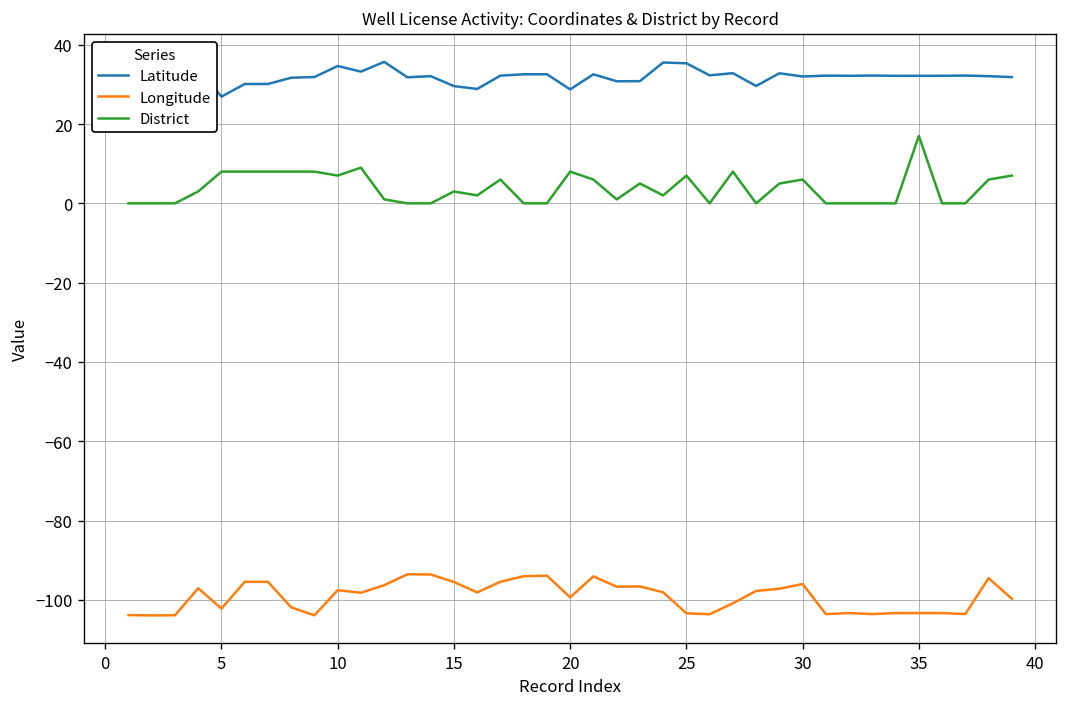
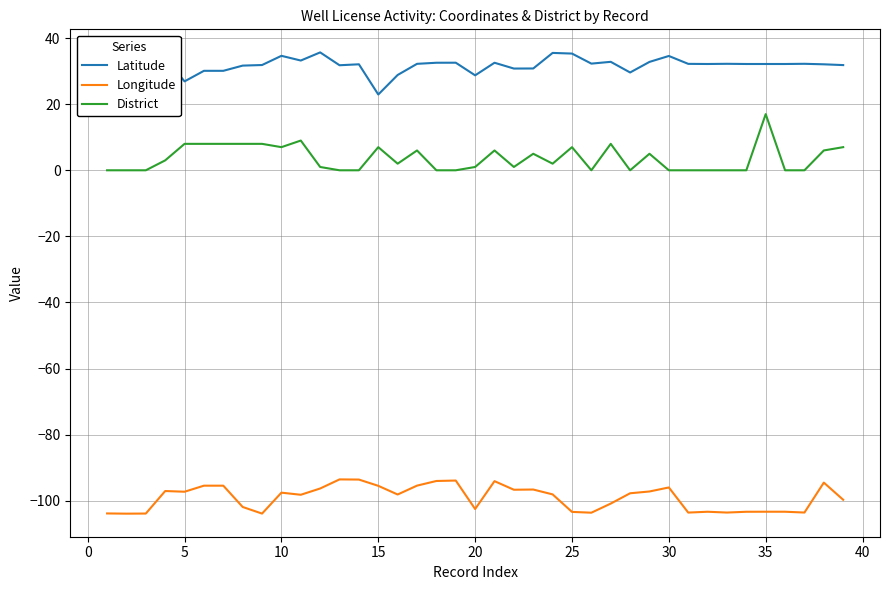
  {
    "Latitude": {
      "5": 27,
      "10": 35,
-     "15": 30,
+     "15": 23,
      "20": 29,
      "25": 35,
-     "30": 32,
+     "30": 35,
      "35": 32
    },
    "Longitude": {
-     "5": -102,
+     "5": -97,
      "10": -98,
      "15": -95,
-     "20": -99,
+     "20": -103,
      "25": -103,
      "30": -96,
      "35": -103
    },
    "District": {
      "5": 8,
      "10": 7,
-     "15": 3,
-     "20": 8,
+     "15": 7,
+     "20": 1,
      "25": 7,
-     "30": 6,
+     "30": 0,
      "35": 17
    }
  }
